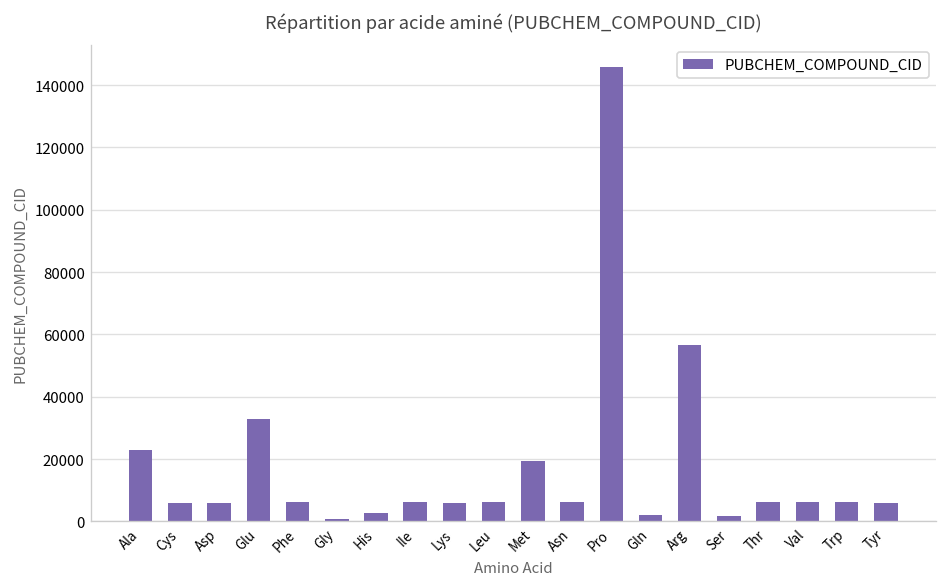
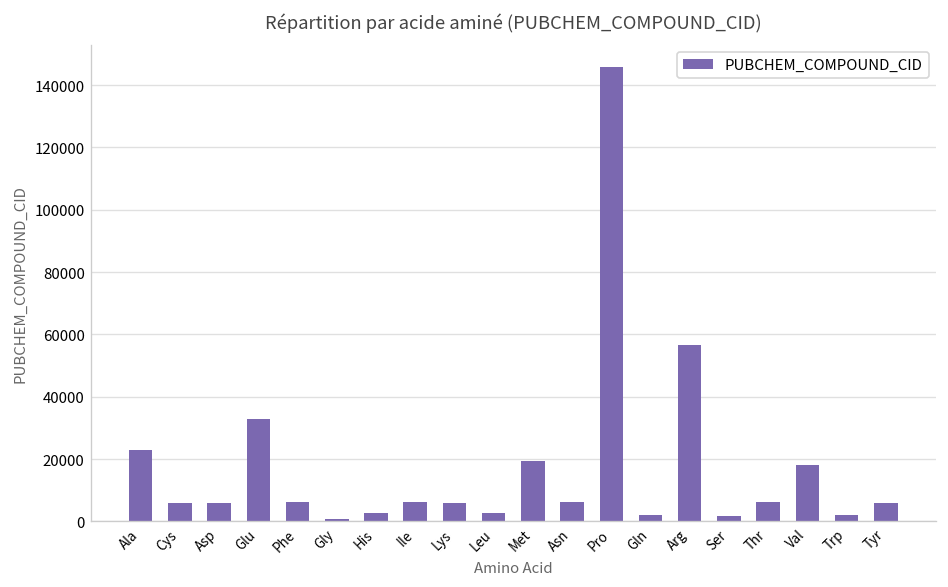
  {
    "Ala": 23000,
    "Cys": 6000,
    "Asp": 6000,
    "Glu": 33000,
    "Phe": 6000,
    "His": 3000,
    "Ile": 6000,
    "Lys": 6000,
-   "Leu": 6000,
+   "Leu": 3000,
    "Met": 19000,
    "Asn": 6000,
    "Pro": 146000,
    "Gln": 2000,
    "Arg": 57000,
    "Ser": 2000,
    "Thr": 6000,
-   "Val": 6000,
-   "Trp": 6000,
+   "Val": 18000,
+   "Trp": 2000,
    "Tyr": 6000
  }
